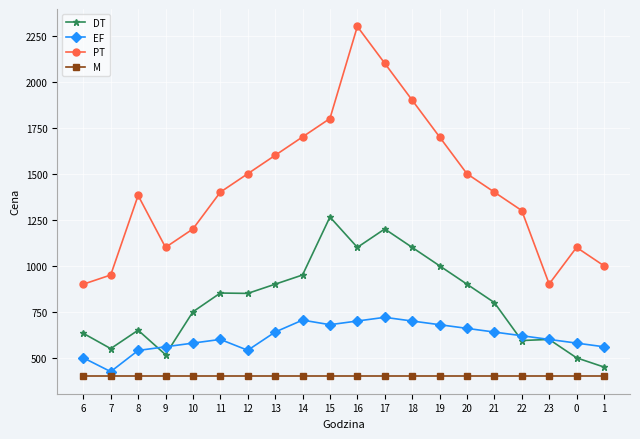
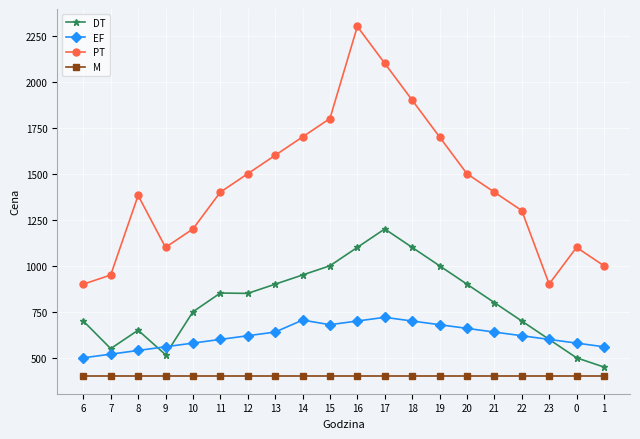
  {
    "DT": {
-     "6": 630,
+     "6": 700,
      "7": 550,
      "8": 650,
      "9": 520,
      "10": 750,
      "11": 850,
      "12": 850,
      "13": 900,
      "14": 950,
-     "15": 1270,
+     "15": 1000,
      "16": 1100,
      "17": 1200,
      "18": 1100,
      "19": 1000,
      "20": 900,
      "21": 800,
-     "22": 590,
+     "22": 700,
      "0": 500,
      "1": 450
    },
    "EF": {
      "6": 500,
-     "7": 430,
+     "7": 520,
      "8": 540,
      "9": 560,
      "10": 580,
      "11": 600,
-     "12": 540,
+     "12": 620,
      "13": 640,
      "14": 710,
      "15": 680,
      "16": 700,
      "17": 720,
      "18": 700,
      "19": 680,
      "20": 660,
      "21": 640,
      "22": 620,
      "0": 580,
      "1": 560
    },
    "PT": {
      "6": 900,
      "7": 950,
      "8": 1380,
      "9": 1100,
      "10": 1200,
      "11": 1400,
      "12": 1500,
      "13": 1600,
      "14": 1700,
      "15": 1800,
      "16": 2300,
      "17": 2100,
      "18": 1900,
      "19": 1700,
      "20": 1500,
      "21": 1400,
      "22": 1300,
      "23": 900,
      "0": 1100,
      "1": 1000
    },
    "M": {
      "6": 400,
      "7": 400,
      "8": 400,
      "9": 400,
      "10": 400,
      "11": 400,
      "12": 400,
      "13": 400,
      "14": 400,
      "15": 400,
      "16": 400,
      "17": 400,
      "18": 400,
      "19": 400,
      "20": 400,
      "21": 400,
      "22": 400,
      "23": 400,
      "0": 400,
      "1": 400
    }
  }
